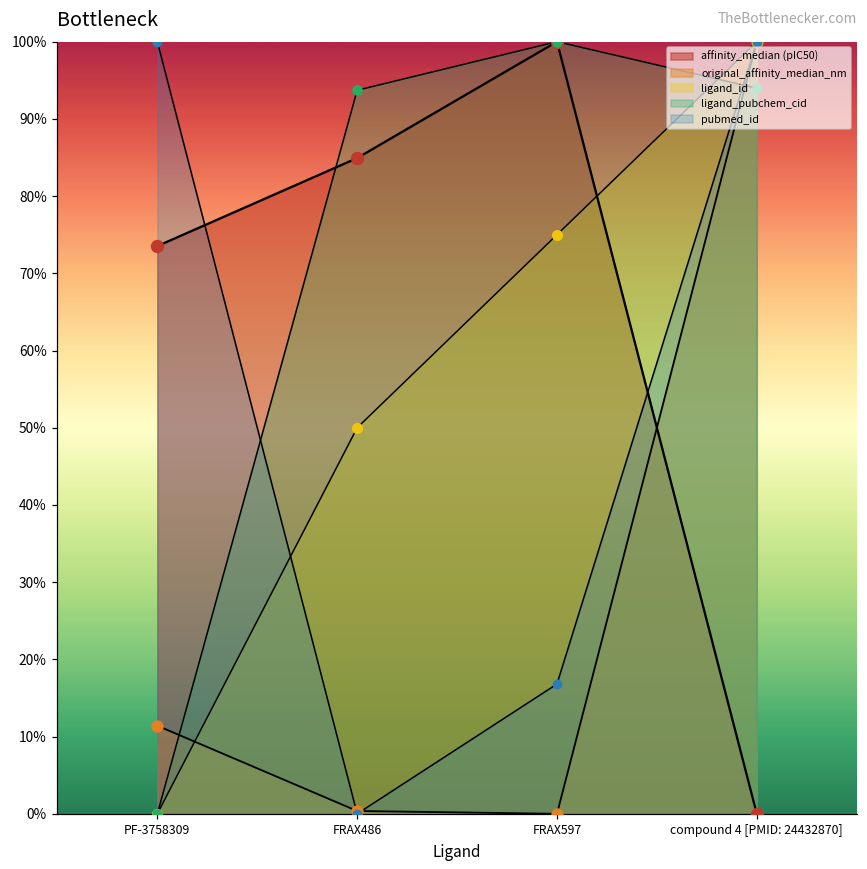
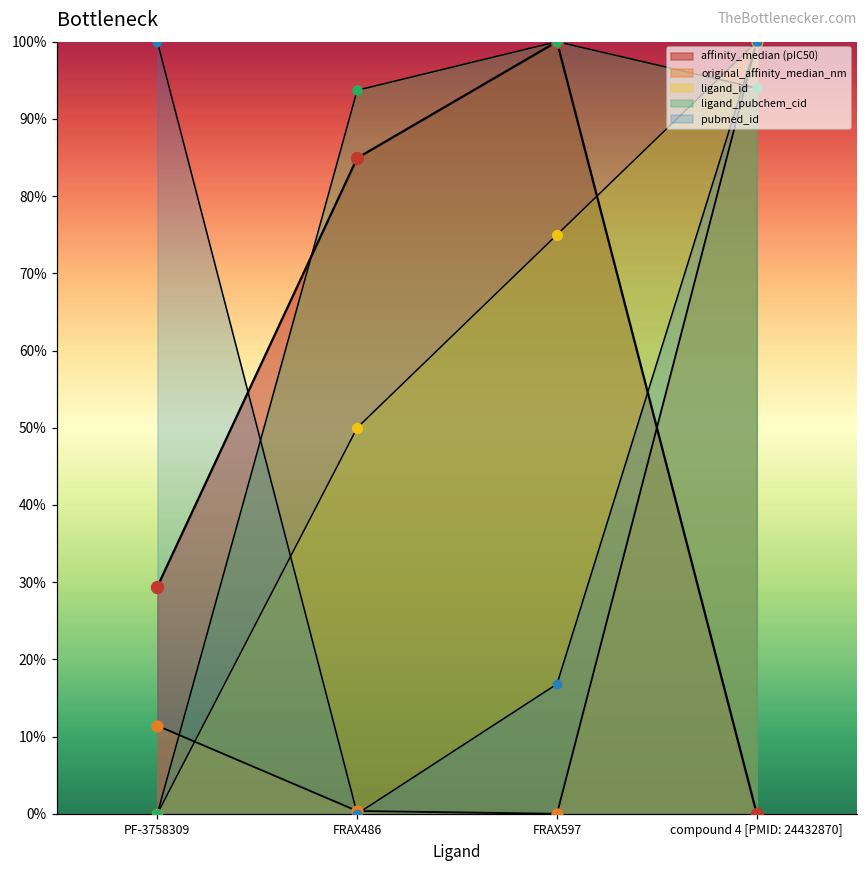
  {
    "affinity_median (pIC50)": {
-     "PF-3758309": "74%",
+     "PF-3758309": "29%",
      "FRAX486": "85%",
      "compound 4 [PMID: 24432870]": "0%"
    },
    "original_affinity_median_nm": {
      "PF-3758309": "11%",
      "FRAX597": "0%"
    },
    "ligand_id": {
      "FRAX486": "50%",
      "FRAX597": "75%"
    }
  }
